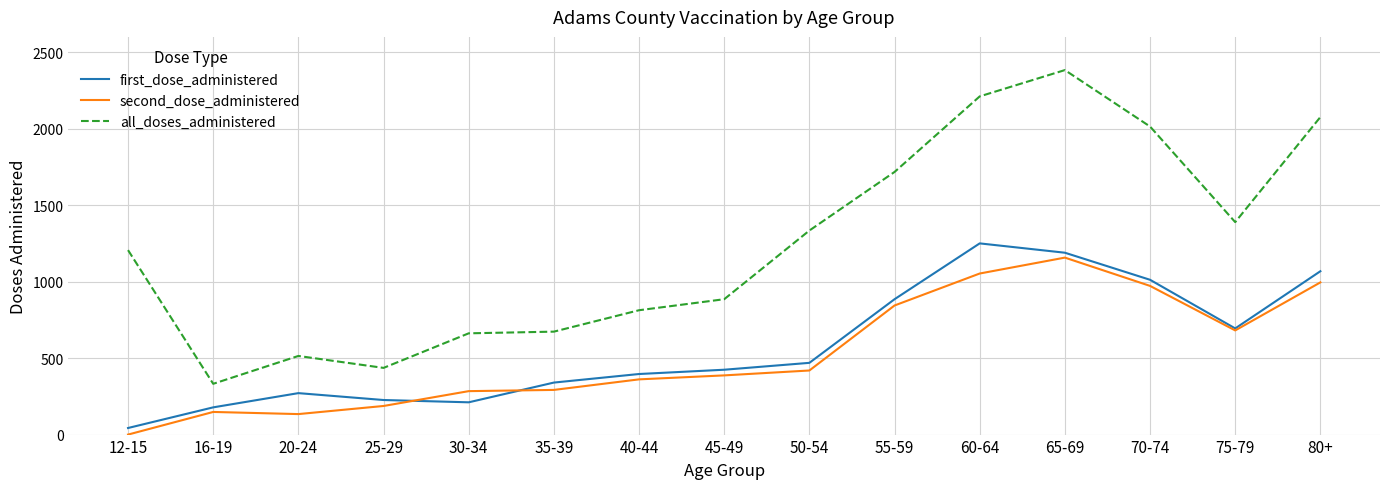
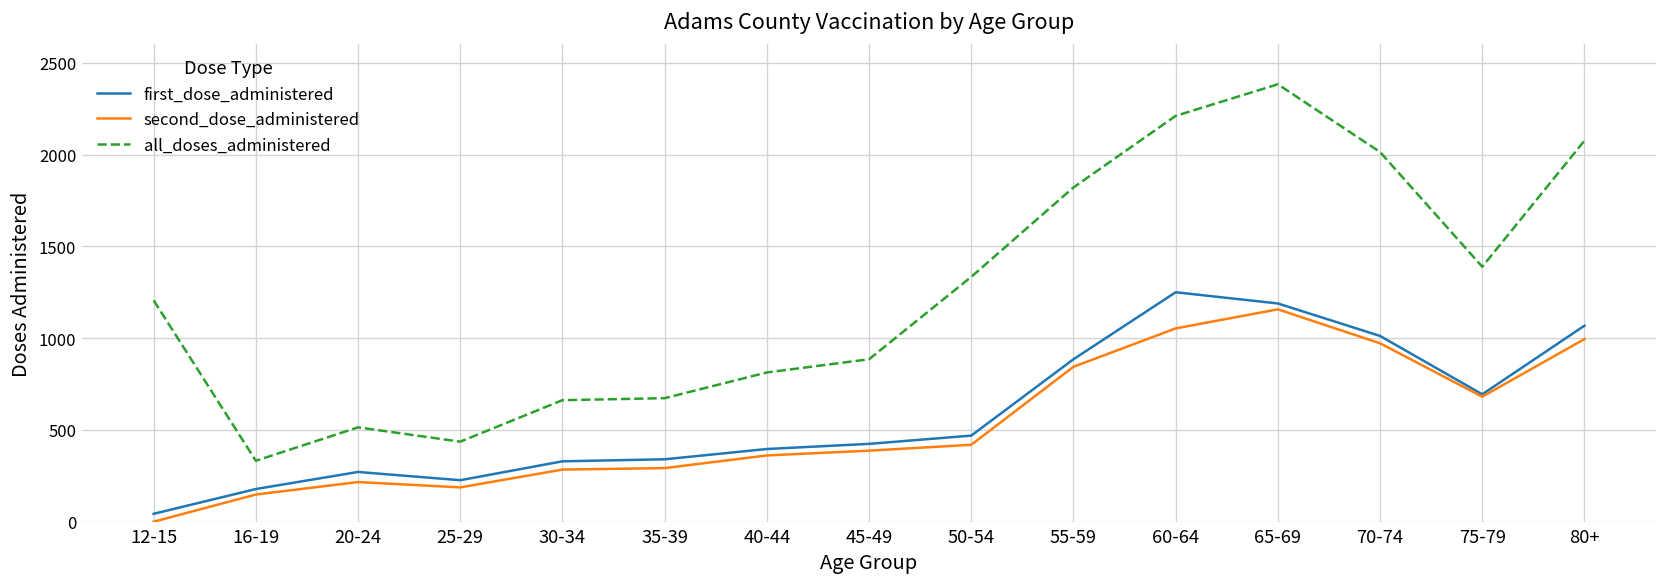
  {
    "first_dose_administered": {
      "12-15": 40,
      "16-19": 180,
      "20-24": 270,
      "25-29": 230,
-     "30-34": 210,
+     "30-34": 330,
      "35-39": 340,
      "40-44": 400,
      "45-49": 420,
      "50-54": 470,
      "55-59": 890,
      "60-64": 1250,
      "65-69": 1190,
      "70-74": 1010,
      "80+": 1070
    },
    "second_dose_administered": {
      "12-15": 0,
      "16-19": 150,
-     "20-24": 130,
+     "20-24": 220,
      "25-29": 190,
      "30-34": 280,
      "35-39": 290,
      "40-44": 360,
      "45-49": 390,
      "50-54": 420,
      "55-59": 840,
      "60-64": 1050,
      "65-69": 1160,
      "70-74": 970,
      "80+": 1000
    },
    "all_doses_administered": {
      "12-15": 1210,
      "16-19": 330,
      "20-24": 510,
      "25-29": 440,
      "30-34": 660,
      "35-39": 670,
      "40-44": 810,
      "45-49": 890,
      "50-54": 1330,
-     "55-59": 1720,
+     "55-59": 1820,
      "60-64": 2210,
      "65-69": 2380,
      "70-74": 2010,
      "75-79": 1390,
      "80+": 2080
    }
  }
